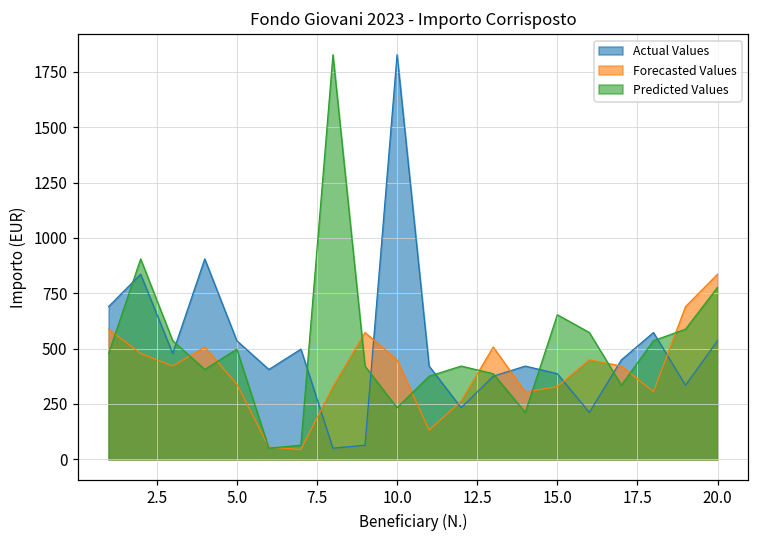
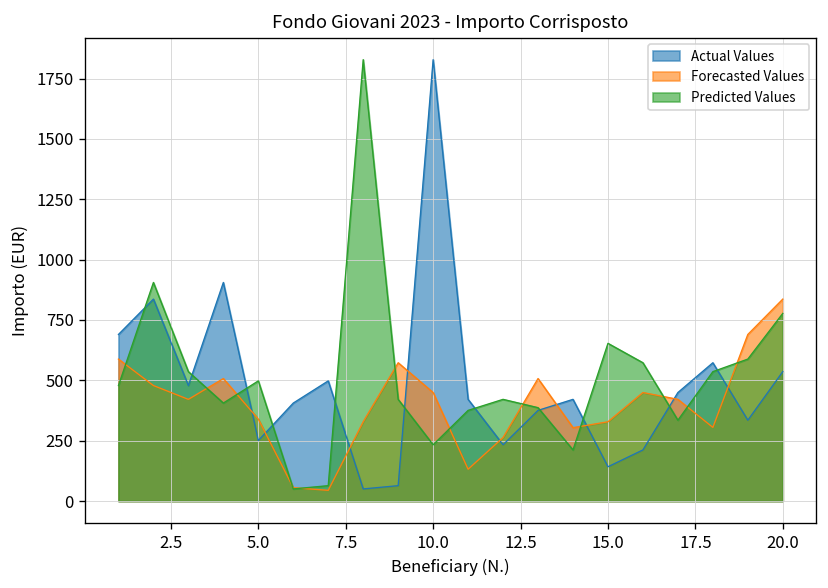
  {
    "Actual Values": {
-     "5.0": 540,
+     "5.0": 250,
      "10.0": 1830,
-     "15.0": 390,
+     "15.0": 140,
      "20.0": 540
    },
    "Forecasted Values": {
      "5.0": 340,
      "10.0": 450,
      "15.0": 330,
      "20.0": 840
    },
    "Predicted Values": {
      "5.0": 500,
      "10.0": 230,
      "15.0": 650,
      "20.0": 780
    }
  }
